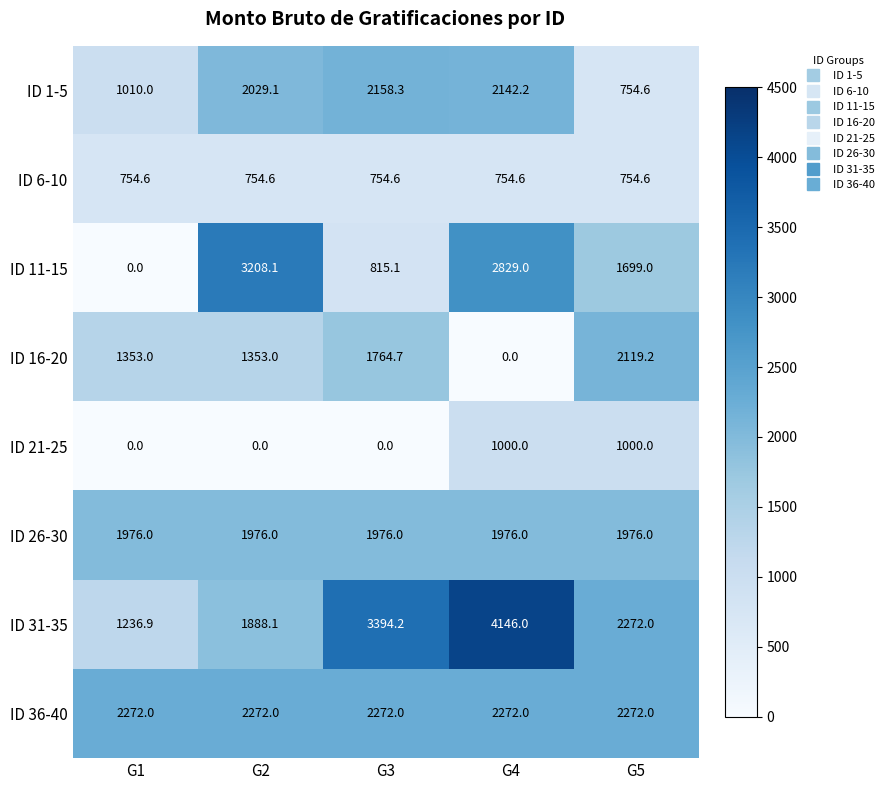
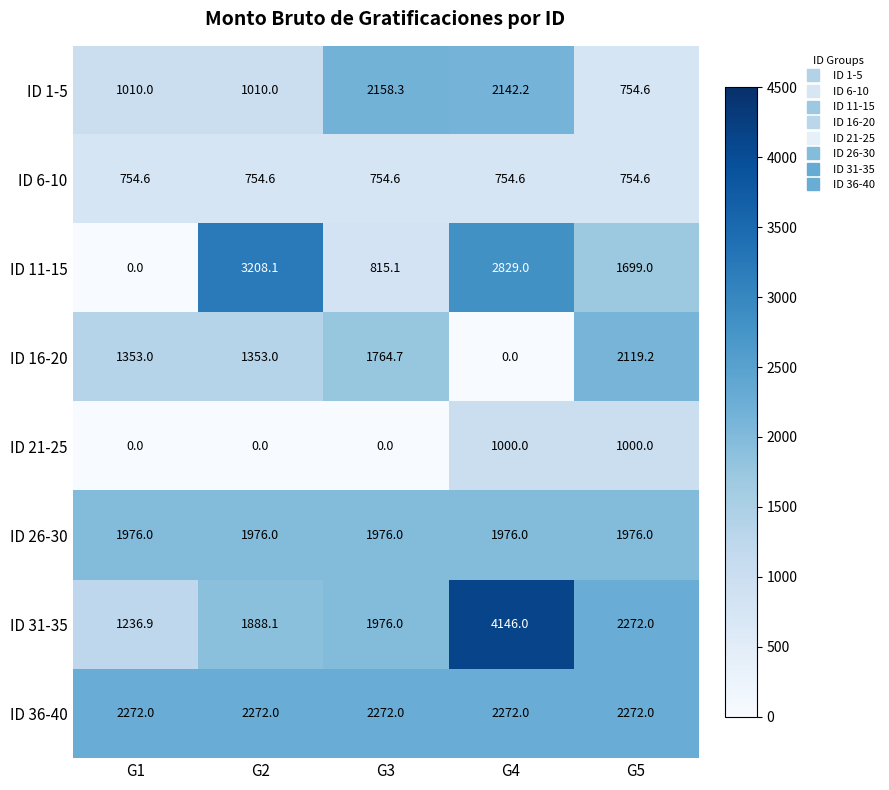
  {
    "ID 1-5": {
      "G1": 1010.0,
-     "G2": 2029.1,
+     "G2": 1010.0,
      "G3": 2158.3,
      "G4": 2142.2,
      "G5": 754.6
    },
    "ID 6-10": {
      "G1": 754.6,
      "G2": 754.6,
      "G3": 754.6,
      "G4": 754.6,
      "G5": 754.6
    },
    "ID 11-15": {
      "G1": 0.0,
      "G2": 3208.1,
      "G3": 815.1,
      "G4": 2829.0,
      "G5": 1699.0
    },
    "ID 16-20": {
      "G1": 1353.0,
      "G2": 1353.0,
      "G3": 1764.7,
      "G4": 0.0,
      "G5": 2119.2
    },
    "ID 21-25": {
      "G1": 0.0,
      "G2": 0.0,
      "G3": 0.0,
      "G4": 1000.0,
      "G5": 1000.0
    },
    "ID 26-30": {
      "G1": 1976.0,
      "G2": 1976.0,
      "G3": 1976.0,
      "G4": 1976.0,
      "G5": 1976.0
    },
    "ID 31-35": {
      "G1": 1236.9,
      "G2": 1888.1,
-     "G3": 3394.2,
+     "G3": 1976.0,
      "G4": 4146.0,
      "G5": 2272.0
    },
    "ID 36-40": {
      "G1": 2272.0,
      "G2": 2272.0,
      "G3": 2272.0,
      "G4": 2272.0,
      "G5": 2272.0
    }
  }
